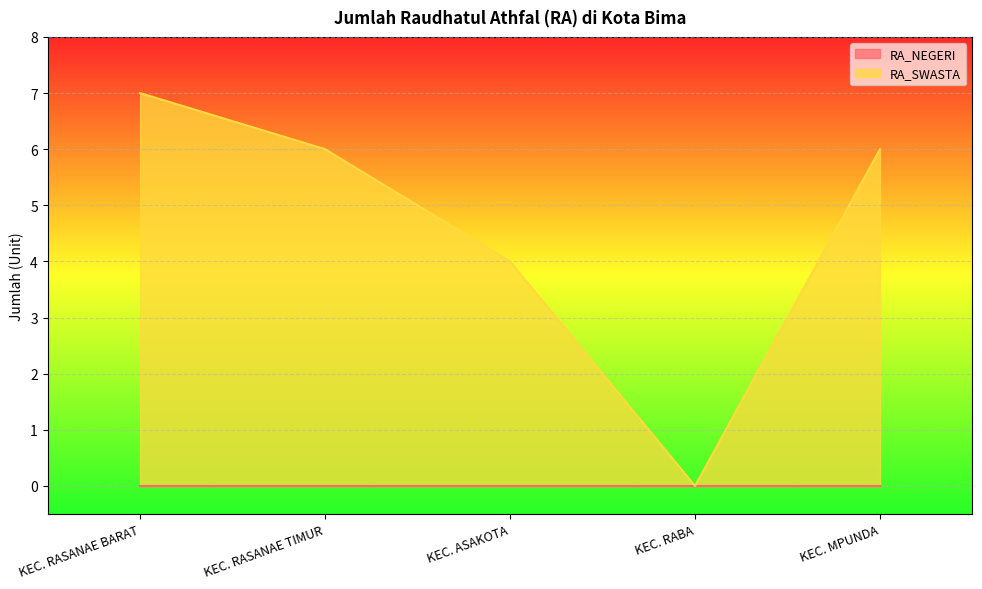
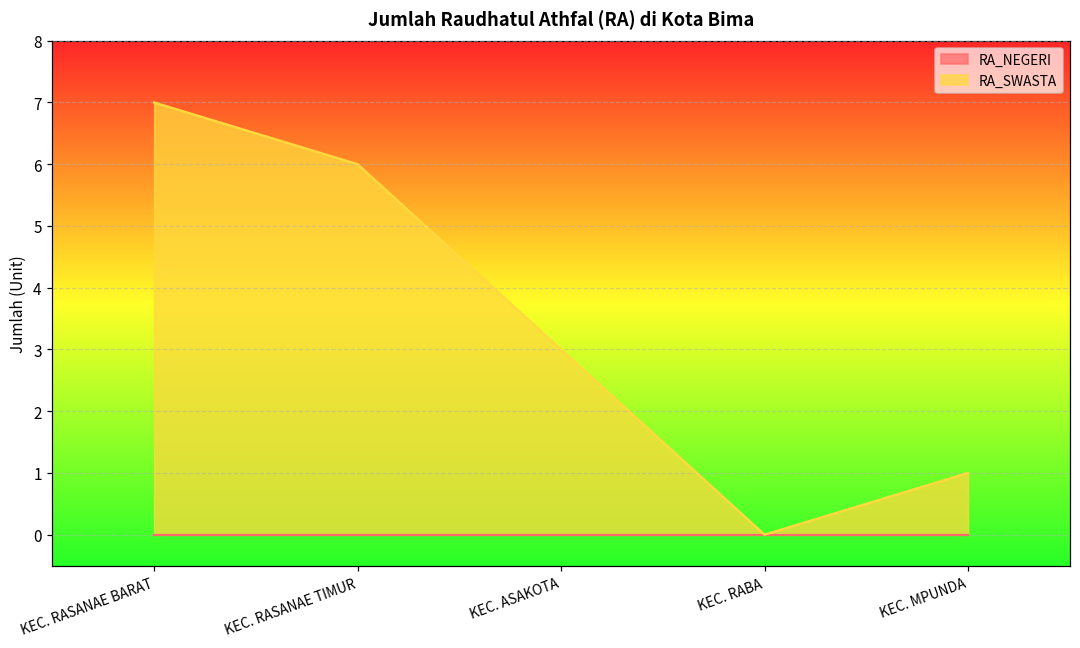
  {
    "RA_NEGERI": {
      "KEC. RASANAE BARAT": 0,
      "KEC. RASANAE TIMUR": 0,
      "KEC. ASAKOTA": 0,
      "KEC. MPUNDA": 0
    },
    "RA_SWASTA": {
      "KEC. RASANAE BARAT": 7,
      "KEC. RASANAE TIMUR": 6,
-     "KEC. ASAKOTA": 4,
-     "KEC. MPUNDA": 6
+     "KEC. ASAKOTA": 3,
+     "KEC. MPUNDA": 1
    }
  }
